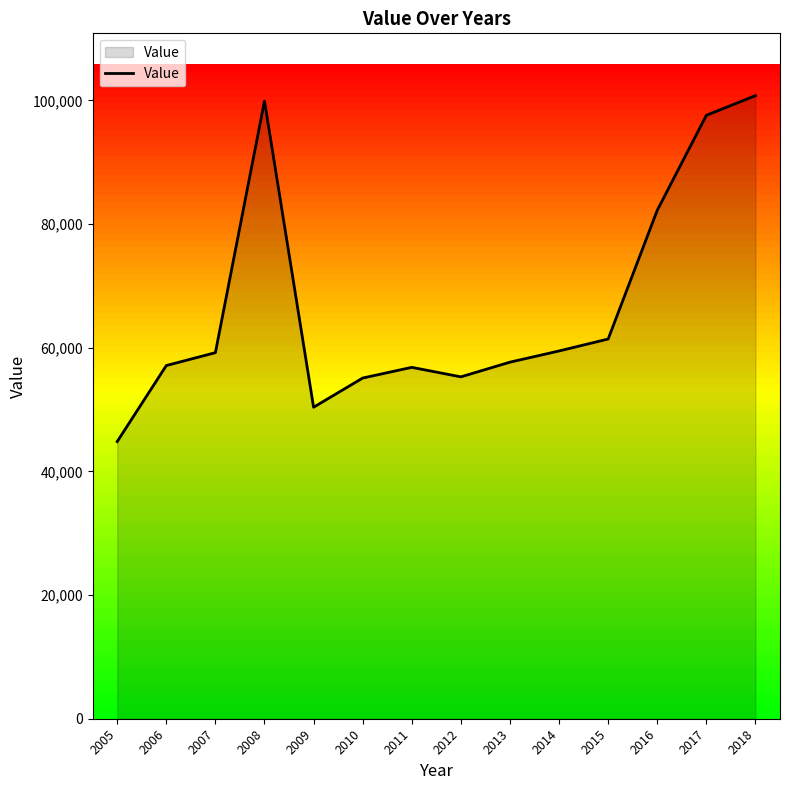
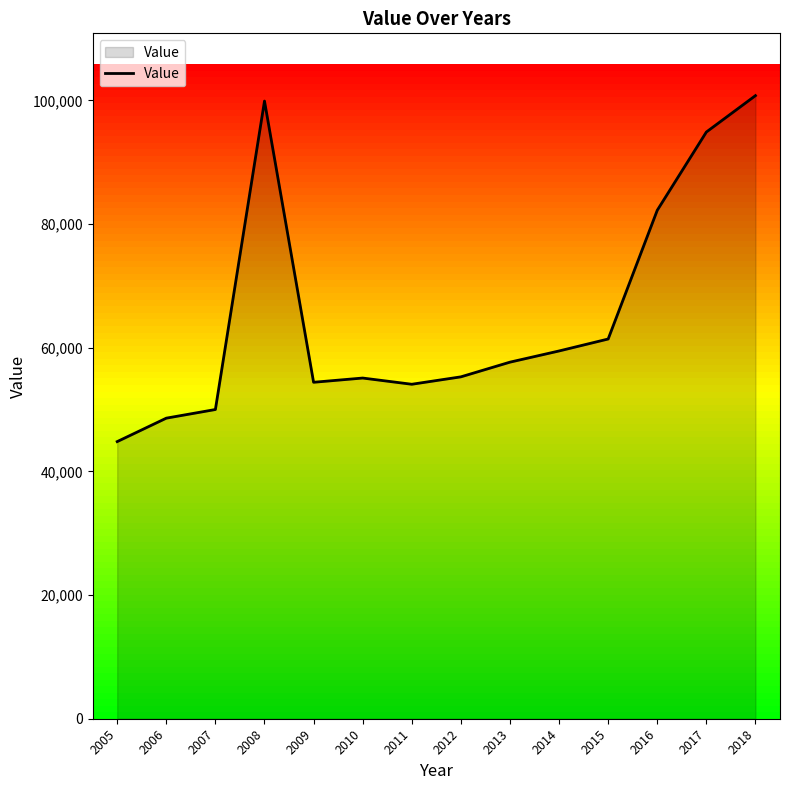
  {
    "2005": "45,000",
-   "2006": "57,000",
-   "2007": "59,000",
+   "2006": "49,000",
+   "2007": "50,000",
    "2008": "100,000",
-   "2009": "50,000",
+   "2009": "54,000",
    "2010": "55,000",
-   "2011": "57,000",
+   "2011": "54,000",
    "2012": "55,000",
    "2013": "58,000",
    "2014": "59,000",
    "2015": "61,000",
    "2016": "82,000",
-   "2017": "98,000",
+   "2017": "95,000",
    "2018": "101,000"
  }
